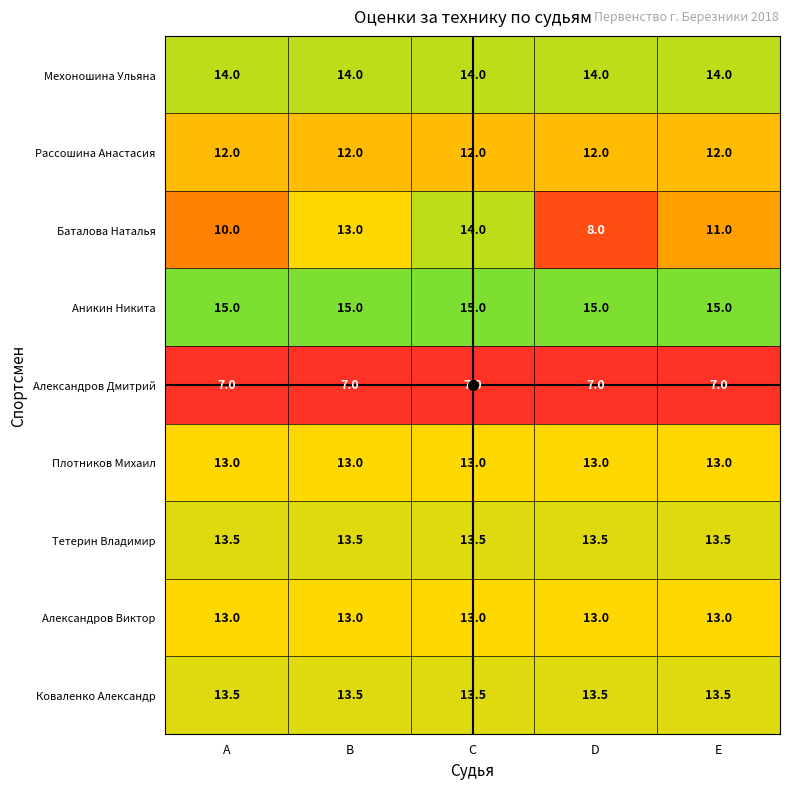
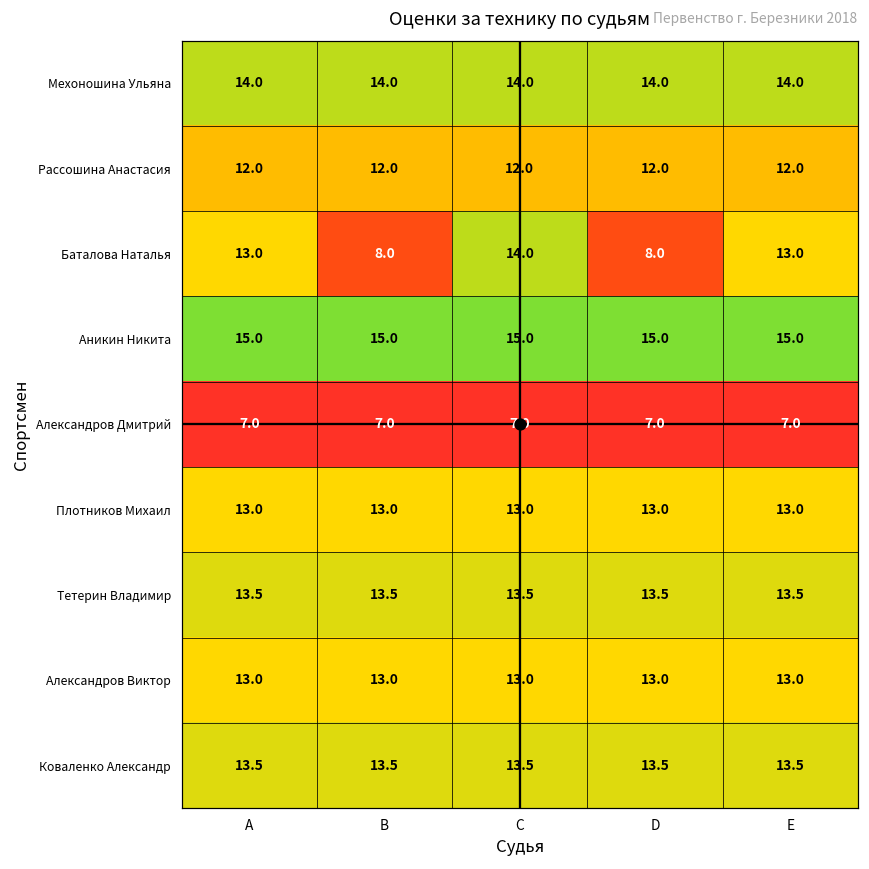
  {
    "Мехоношина Ульяна": {
      "A": 14.0,
      "B": 14.0,
      "C": 14.0,
      "D": 14.0,
      "E": 14.0
    },
    "Рассошина Анастасия": {
      "A": 12.0,
      "B": 12.0,
      "C": 12.0,
      "D": 12.0,
      "E": 12.0
    },
    "Баталова Наталья": {
-     "A": 10.0,
-     "B": 13.0,
+     "A": 13.0,
+     "B": 8.0,
      "C": 14.0,
      "D": 8.0,
-     "E": 11.0
+     "E": 13.0
    },
    "Аникин Никита": {
      "A": 15.0,
      "B": 15.0,
      "C": 15.0,
      "D": 15.0,
      "E": 15.0
    },
    "Александров Дмитрий": {
      "A": 7.0,
      "B": 7.0,
      "D": 7.0,
      "E": 7.0
    },
    "Плотников Михаил": {
      "A": 13.0,
      "B": 13.0,
      "C": 13.0,
      "D": 13.0,
      "E": 13.0
    },
    "Тетерин Владимир": {
      "A": 13.5,
      "B": 13.5,
      "C": 13.5,
      "D": 13.5,
      "E": 13.5
    },
    "Александров Виктор": {
      "A": 13.0,
      "B": 13.0,
      "C": 13.0,
      "D": 13.0,
      "E": 13.0
    },
    "Коваленко Александр": {
      "A": 13.5,
      "B": 13.5,
      "C": 13.5,
      "D": 13.5,
      "E": 13.5
    }
  }
